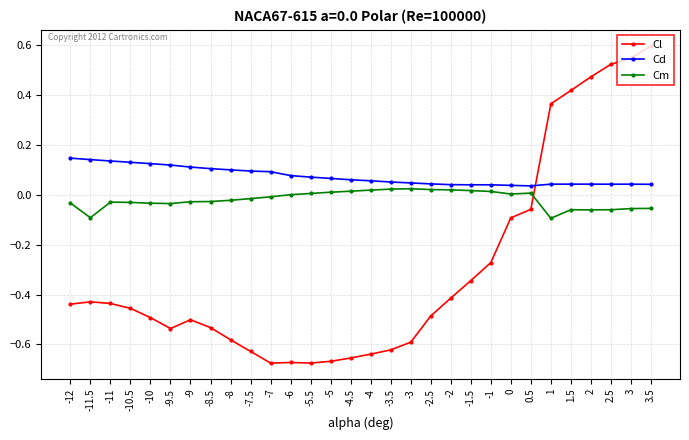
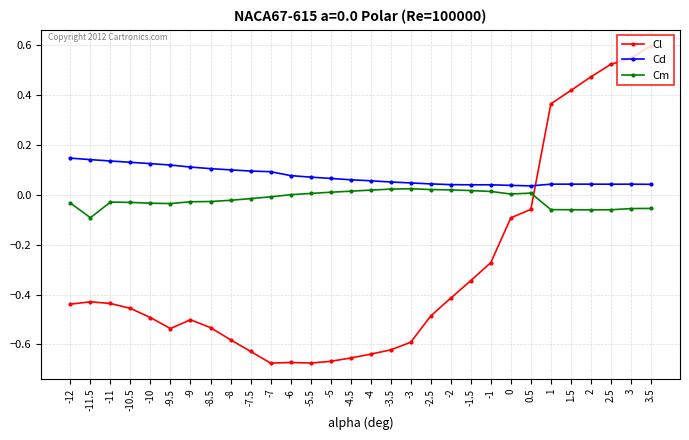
  {
    "Cl": {
      "-12": -0.44,
      "-11.5": -0.43,
      "-11": -0.44,
      "-10.5": -0.46,
      "-10": -0.49,
      "-9.5": -0.54,
      "-9": -0.50,
      "-8.5": -0.53,
      "-8": -0.58,
      "-7.5": -0.63,
      "-7": -0.67,
      "-6": -0.67,
      "-5.5": -0.67,
      "-5": -0.67,
      "-4.5": -0.65,
      "-4": -0.64,
      "-3.5": -0.62,
      "-3": -0.59,
      "-2.5": -0.49,
      "-2": -0.41,
      "-1.5": -0.34,
      "-1": -0.27,
      "0": -0.09,
      "0.5": -0.06,
      "1": 0.36,
      "1.5": 0.42,
      "2": 0.47,
      "2.5": 0.52
    },
    "Cd": {
      "-12": 0.15,
      "-11.5": 0.14,
      "-11": 0.14,
      "-10.5": 0.13,
      "-10": 0.12,
      "-9.5": 0.12,
      "-9": 0.11,
      "-8.5": 0.10,
      "-8": 0.10,
      "-7.5": 0.10,
      "-7": 0.09,
      "-6": 0.08,
      "-5.5": 0.07,
      "-5": 0.07,
      "-4.5": 0.06,
      "-4": 0.06,
      "-3.5": 0.05,
      "-3": 0.05,
      "-2.5": 0.04,
      "-2": 0.04,
      "-1.5": 0.04,
      "-1": 0.04,
      "0": 0.04,
      "0.5": 0.04,
      "1": 0.04,
      "1.5": 0.04,
      "2": 0.04,
      "2.5": 0.04,
      "3": 0.04,
      "3.5": 0.04
    },
    "Cm": {
      "-12": -0.03,
      "-11.5": -0.09,
      "-11": -0.03,
      "-10.5": -0.03,
      "-10": -0.03,
      "-9.5": -0.04,
      "-9": -0.03,
      "-8.5": -0.03,
      "-8": -0.02,
      "-7.5": -0.02,
      "-7": -0.01,
      "-6": 0.00,
      "-5.5": 0.01,
      "-5": 0.01,
      "-4.5": 0.01,
      "-4": 0.02,
      "-3.5": 0.02,
      "-3": 0.02,
      "-2.5": 0.02,
      "-2": 0.02,
      "-1.5": 0.02,
      "-1": 0.01,
      "0": 0.00,
      "0.5": 0.01,
-     "1": -0.09,
+     "1": -0.06,
      "1.5": -0.06,
      "2": -0.06,
      "2.5": -0.06,
      "3": -0.06,
      "3.5": -0.05
    }
  }
